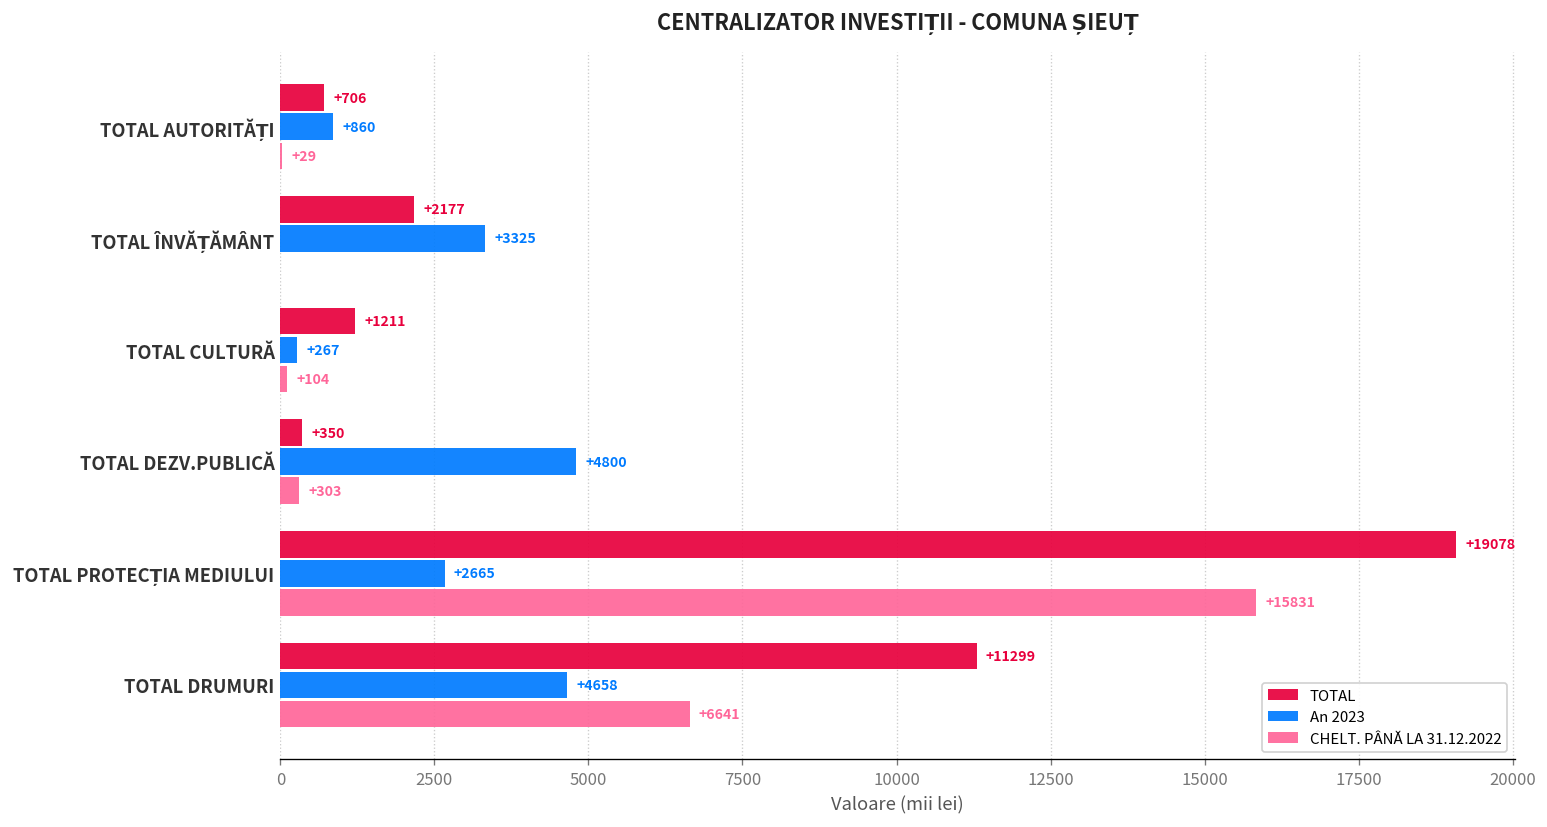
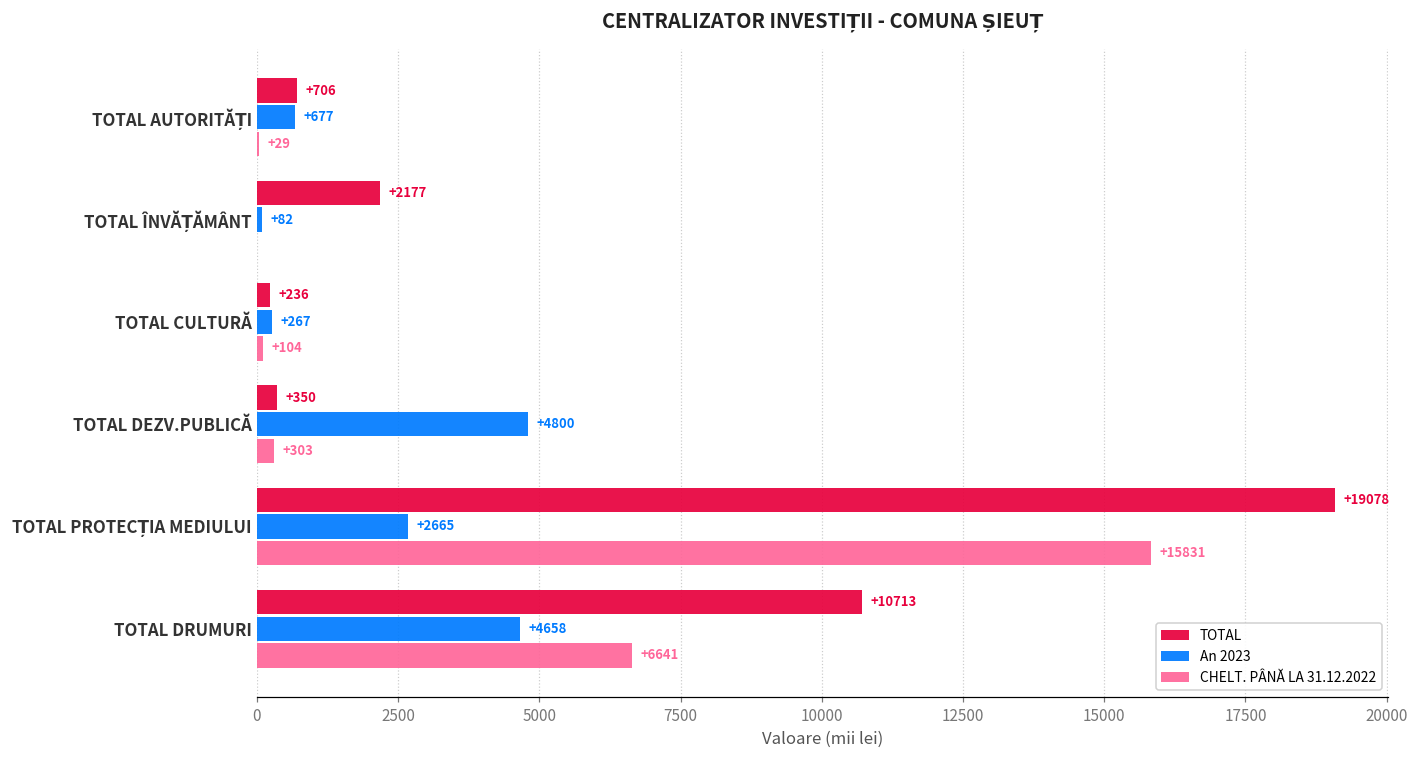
  {
    "TOTAL": {
      "TOTAL AUTORITĂȚI": "+706",
      "TOTAL ÎNVĂȚĂMÂNT": "+2177",
-     "TOTAL CULTURĂ": "+1211",
+     "TOTAL CULTURĂ": "+236",
      "TOTAL DEZV.PUBLICĂ": "+350",
      "TOTAL PROTECȚIA MEDIULUI": "+19078",
-     "TOTAL DRUMURI": "+11299"
+     "TOTAL DRUMURI": "+10713"
    },
    "An 2023": {
-     "TOTAL AUTORITĂȚI": "+860",
-     "TOTAL ÎNVĂȚĂMÂNT": "+3325",
+     "TOTAL AUTORITĂȚI": "+677",
+     "TOTAL ÎNVĂȚĂMÂNT": "+82",
      "TOTAL CULTURĂ": "+267",
      "TOTAL DEZV.PUBLICĂ": "+4800",
      "TOTAL PROTECȚIA MEDIULUI": "+2665",
      "TOTAL DRUMURI": "+4658"
    },
    "CHELT. PÂNĂ LA 31.12.2022": {
      "TOTAL AUTORITĂȚI": "+29",
      "TOTAL CULTURĂ": "+104",
      "TOTAL DEZV.PUBLICĂ": "+303",
      "TOTAL PROTECȚIA MEDIULUI": "+15831",
      "TOTAL DRUMURI": "+6641"
    }
  }
